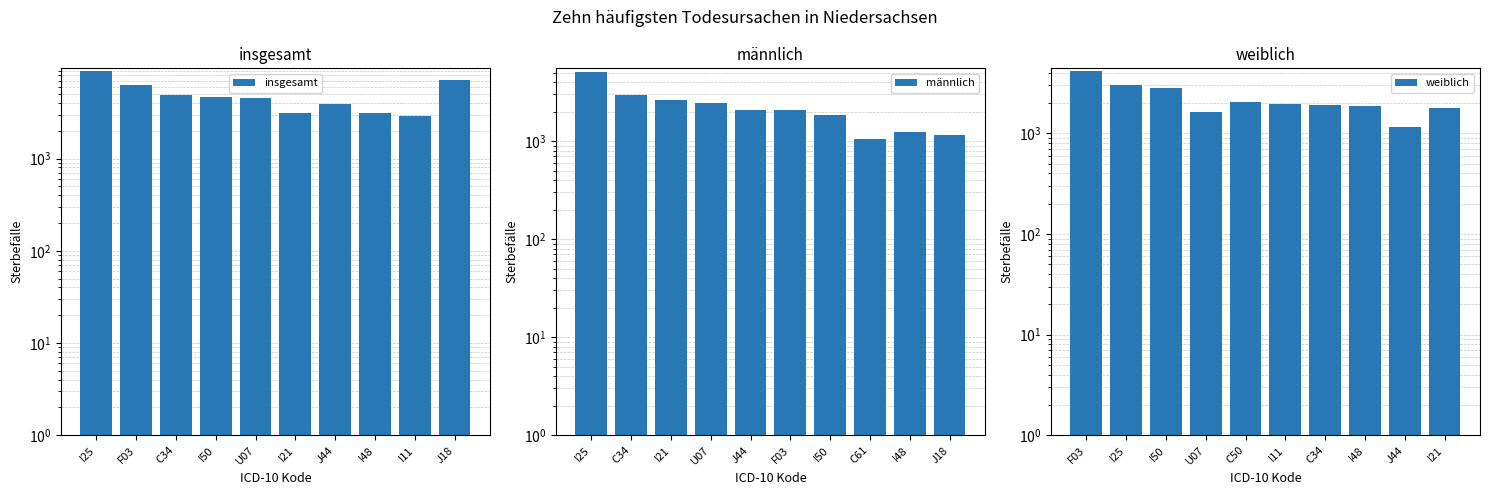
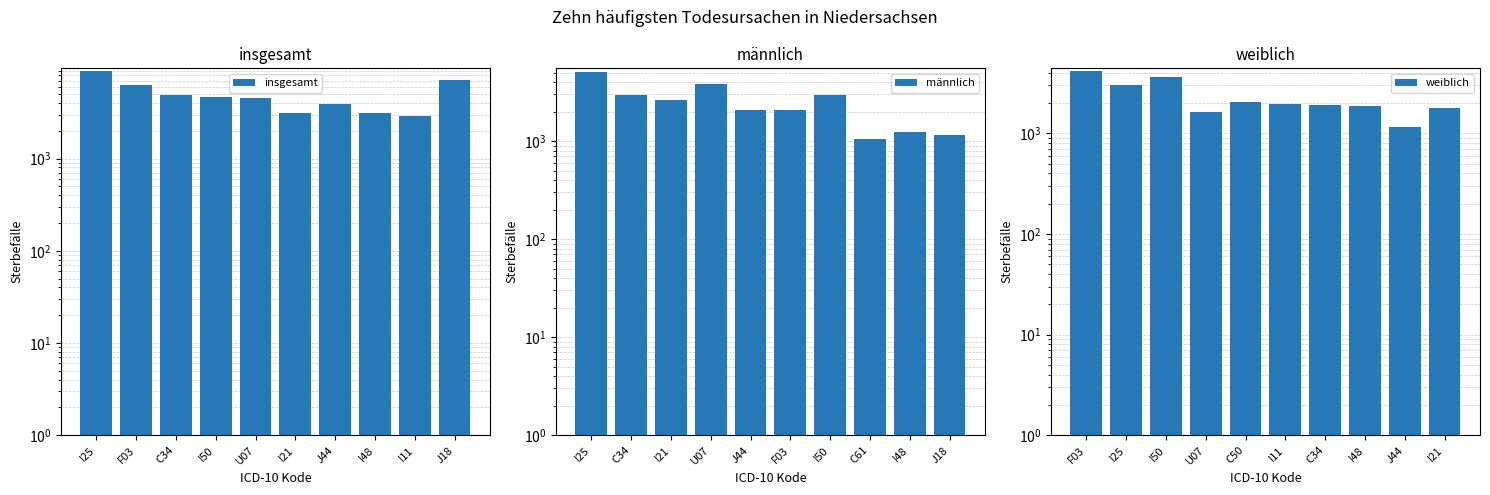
  {
    "insgesamt": {
      "I25": 9000,
      "F03": 6000,
      "C34": 5000,
      "I50": 5000,
      "U07": 5000,
      "I21": 3100,
      "J44": 3900,
      "I48": 3100,
      "I11": 2900,
      "J18": 7000
    },
    "männlich": {
      "I25": 5000,
      "C34": 3000,
      "I21": 2600,
-     "U07": 2400,
+     "U07": 3800,
      "J44": 2100,
      "F03": 2100,
-     "I50": 1800,
+     "I50": 3000,
      "C61": 1100,
      "I48": 1300,
      "J18": 1200
    },
    "weiblich": {
      "F03": 4200,
      "I25": 3000,
-     "I50": 2800,
+     "I50": 3600,
      "U07": 1600,
      "C50": 2000,
      "I11": 2000,
      "C34": 1900,
      "I48": 1900,
      "J44": 1200,
      "I21": 1800
    }
  }
